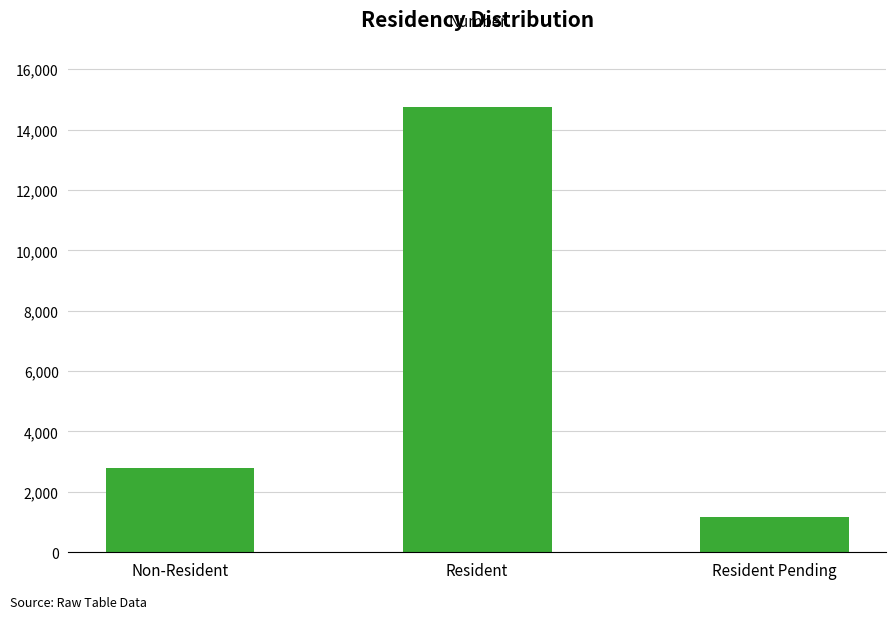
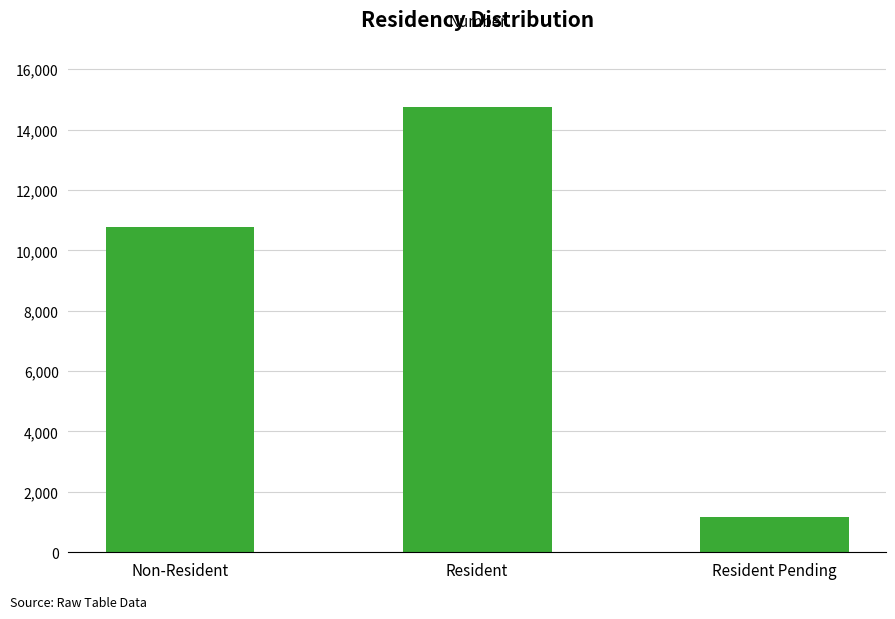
  {
-   "Non-Resident": "2,800",
+   "Non-Resident": "10,800",
    "Resident": "14,800",
    "Resident Pending": "1,200"
  }
